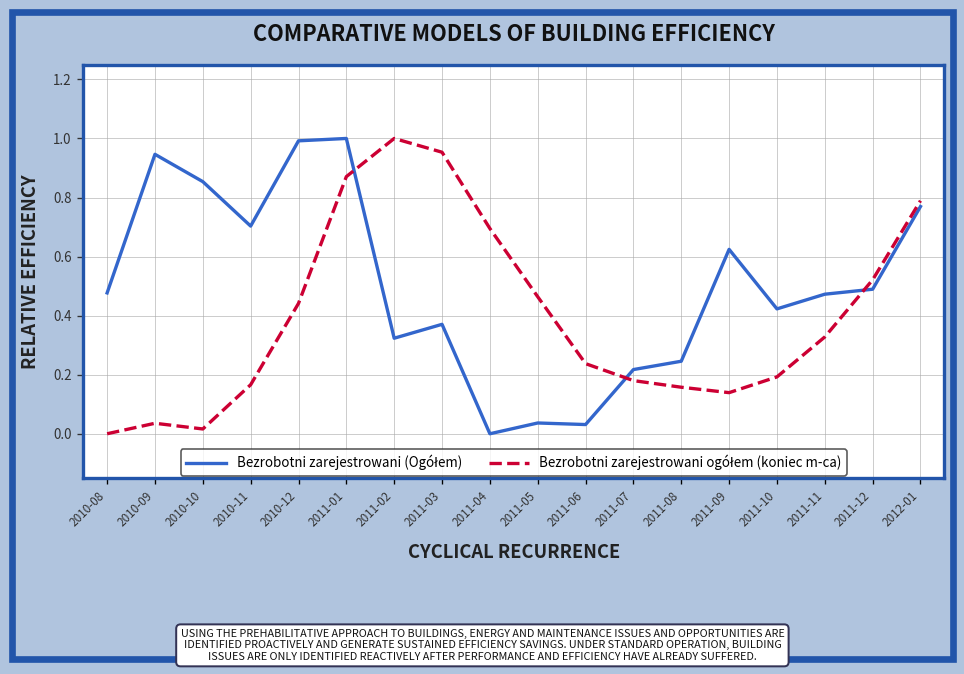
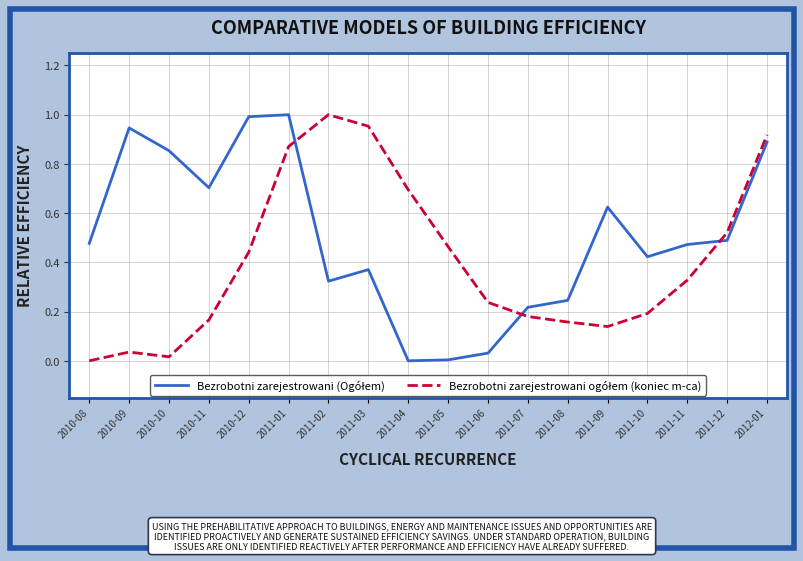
  {
    "Bezrobotni zarejestrowani (Ogółem)": {
      "2010-08": 0.48,
      "2010-09": 0.95,
      "2010-10": 0.85,
      "2010-11": 0.70,
      "2010-12": 0.99,
      "2011-01": 1.00,
      "2011-02": 0.32,
      "2011-03": 0.37,
      "2011-04": 0.00,
-     "2011-05": 0.04,
+     "2011-05": 0.00,
      "2011-06": 0.03,
      "2011-07": 0.22,
      "2011-08": 0.25,
      "2011-09": 0.62,
      "2011-10": 0.42,
      "2011-11": 0.47,
      "2011-12": 0.49,
-     "2012-01": 0.77
+     "2012-01": 0.89
    },
    "Bezrobotni zarejestrowani ogółem (koniec m-ca)": {
      "2010-08": 0.00,
      "2010-09": 0.04,
      "2010-10": 0.02,
      "2010-11": 0.17,
      "2010-12": 0.44,
      "2011-01": 0.87,
      "2011-02": 1.00,
      "2011-03": 0.95,
      "2011-04": 0.70,
      "2011-05": 0.46,
      "2011-06": 0.24,
      "2011-07": 0.18,
      "2011-08": 0.16,
      "2011-09": 0.14,
      "2011-10": 0.19,
      "2011-11": 0.33,
      "2011-12": 0.52,
-     "2012-01": 0.79
+     "2012-01": 0.92
    }
  }
